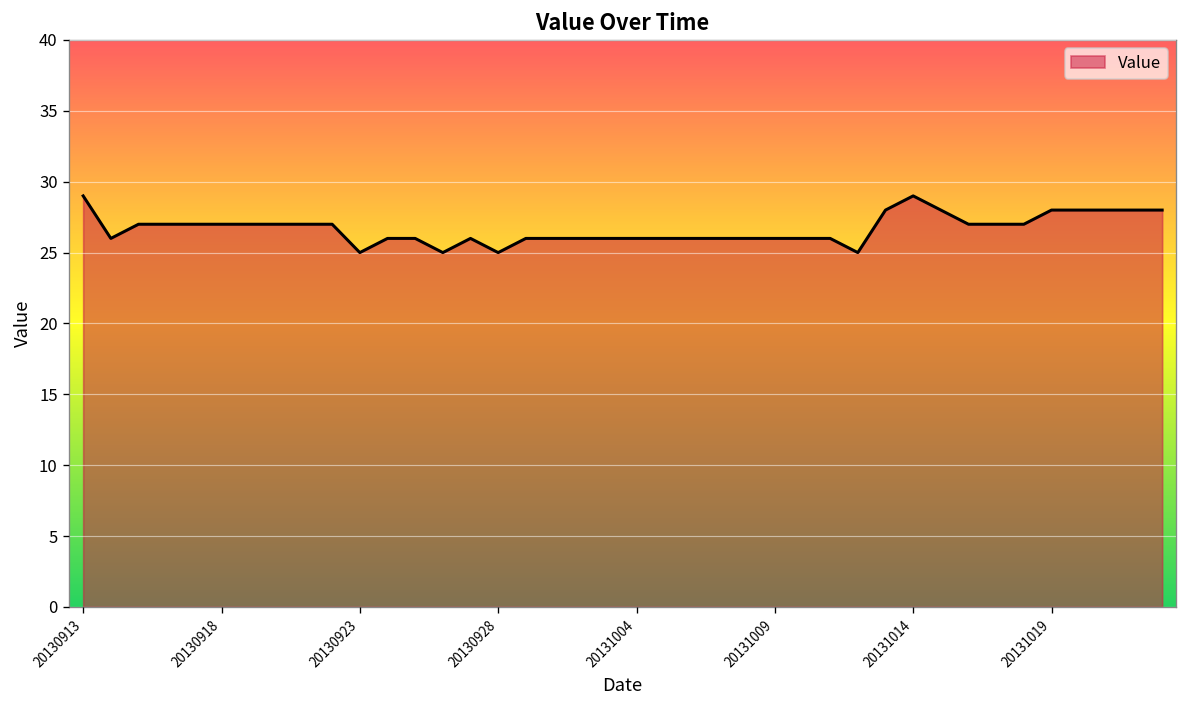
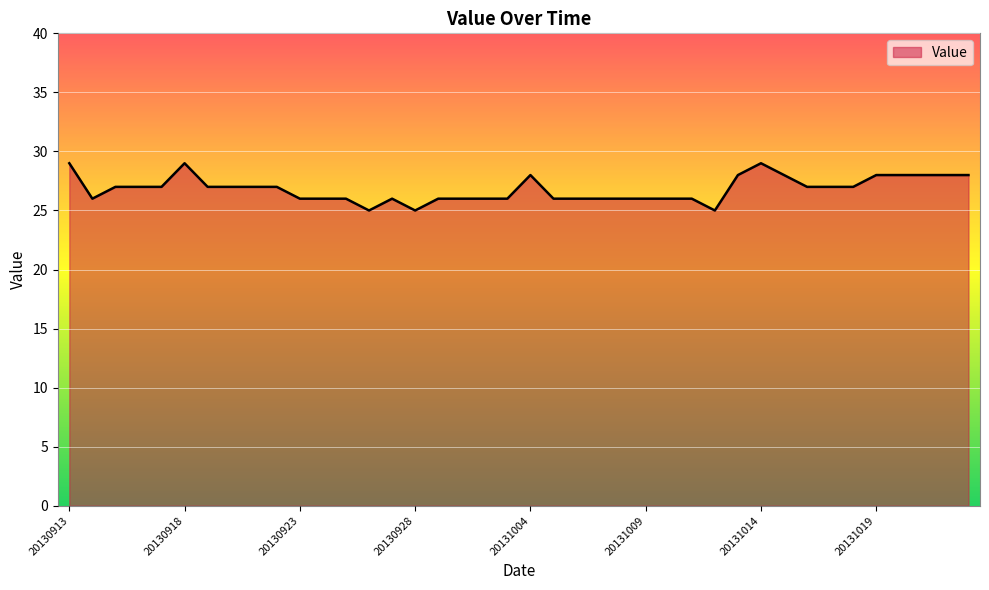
  {
    "20130913": 29,
-   "20130918": 27,
-   "20130923": 25,
+   "20130918": 29,
+   "20130923": 26,
    "20130928": 25,
-   "20131004": 26,
+   "20131004": 28,
    "20131009": 26,
    "20131014": 29,
    "20131019": 28
  }
